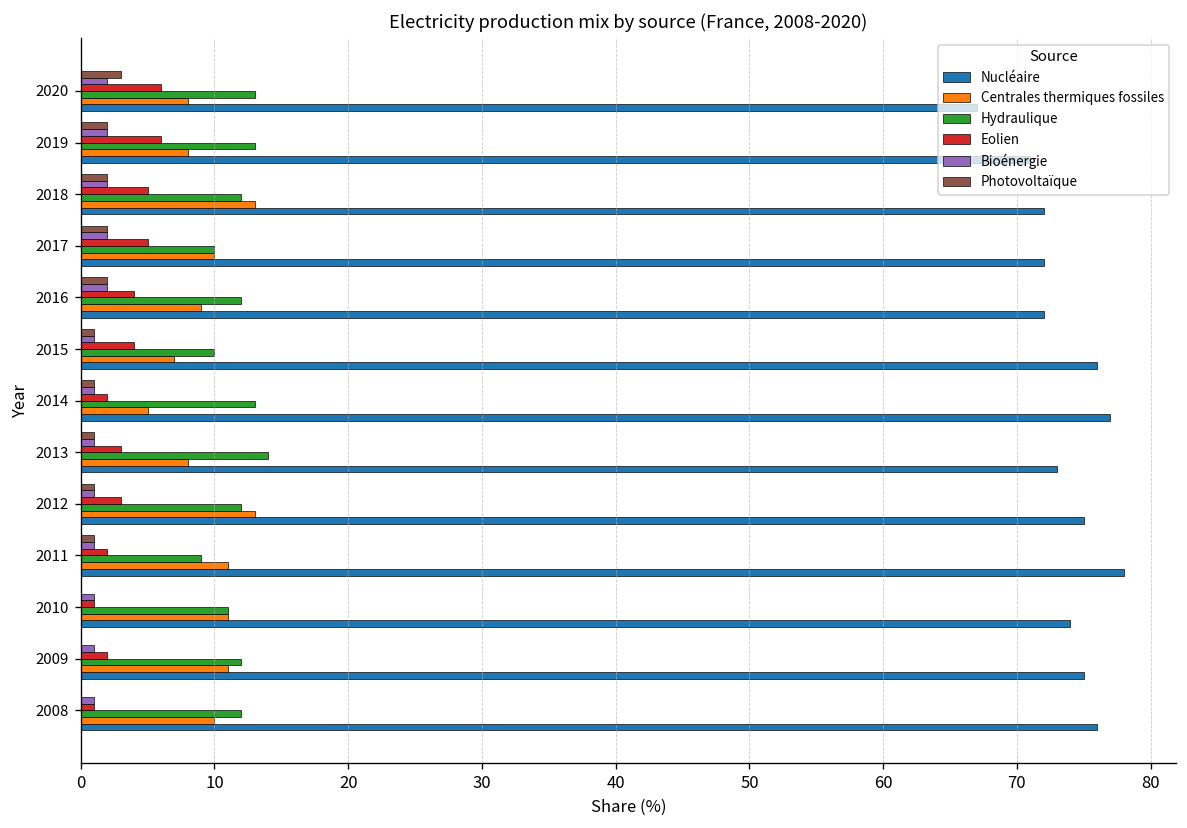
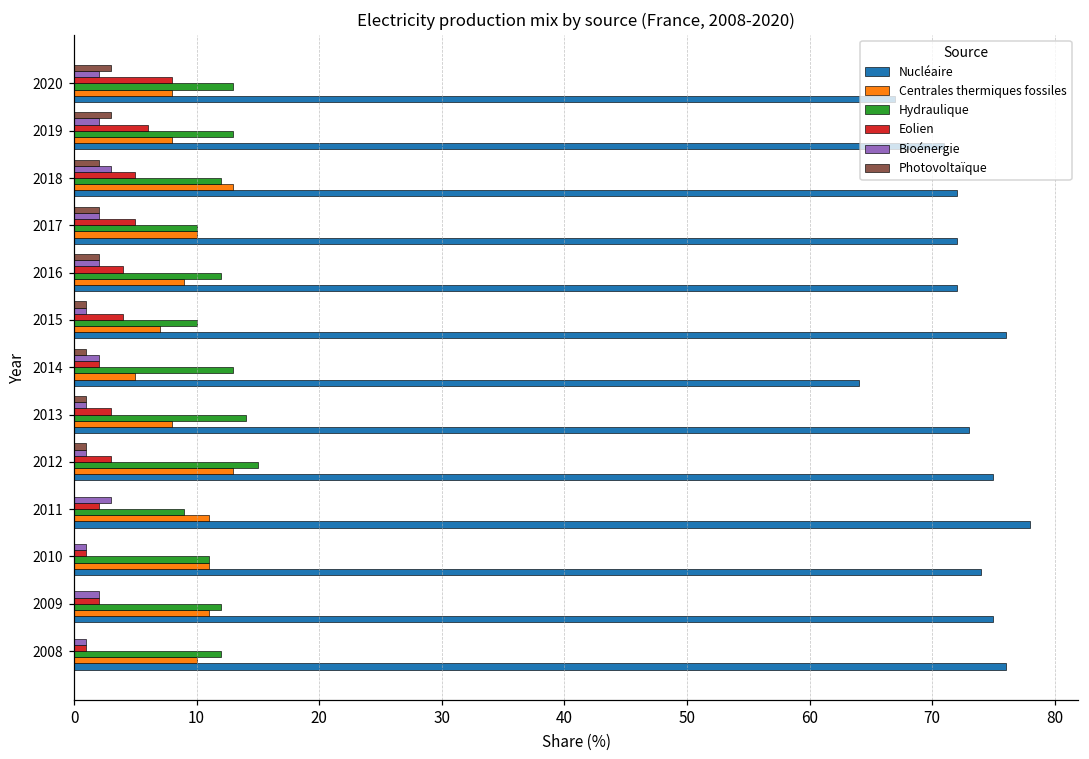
  {
    "Nucléaire": {
      "2018": 72,
      "2017": 72,
      "2016": 72,
      "2015": 76,
-     "2014": 77,
+     "2014": 64,
      "2013": 73,
      "2012": 75,
      "2011": 78,
      "2010": 74,
      "2009": 75,
      "2008": 76
    },
    "Centrales thermiques fossiles": {
      "2020": 8,
      "2019": 8,
      "2018": 13,
      "2017": 10,
      "2016": 9,
      "2015": 7,
      "2014": 5,
      "2013": 8,
      "2012": 13,
      "2011": 11,
      "2010": 11,
      "2009": 11,
      "2008": 10
    },
    "Hydraulique": {
      "2020": 13,
      "2019": 13,
      "2018": 12,
      "2017": 10,
      "2016": 12,
      "2015": 10,
      "2014": 13,
      "2013": 14,
-     "2012": 12,
+     "2012": 15,
      "2011": 9,
      "2010": 11,
      "2009": 12,
      "2008": 12
    },
    "Eolien": {
-     "2020": 6,
+     "2020": 8,
      "2019": 6,
      "2018": 5,
      "2017": 5,
      "2016": 4,
      "2015": 4,
      "2014": 2,
      "2013": 3,
      "2012": 3,
      "2011": 2,
      "2010": 1,
      "2009": 2,
      "2008": 1
    },
    "Bioénergie": {
      "2020": 2,
      "2019": 2,
-     "2018": 2,
+     "2018": 3,
      "2017": 2,
      "2016": 2,
      "2015": 1,
-     "2014": 1,
+     "2014": 2,
      "2013": 1,
      "2012": 1,
-     "2011": 1,
+     "2011": 3,
      "2010": 1,
-     "2009": 1,
+     "2009": 2,
      "2008": 1
    },
    "Photovoltaïque": {
      "2020": 3,
-     "2019": 2,
+     "2019": 3,
      "2018": 2,
      "2017": 2,
      "2016": 2,
      "2015": 1,
      "2014": 1,
      "2013": 1,
      "2012": 1,
-     "2011": 1,
+     "2011": 0,
      "2010": 0,
      "2009": 0,
      "2008": 0
    }
  }
